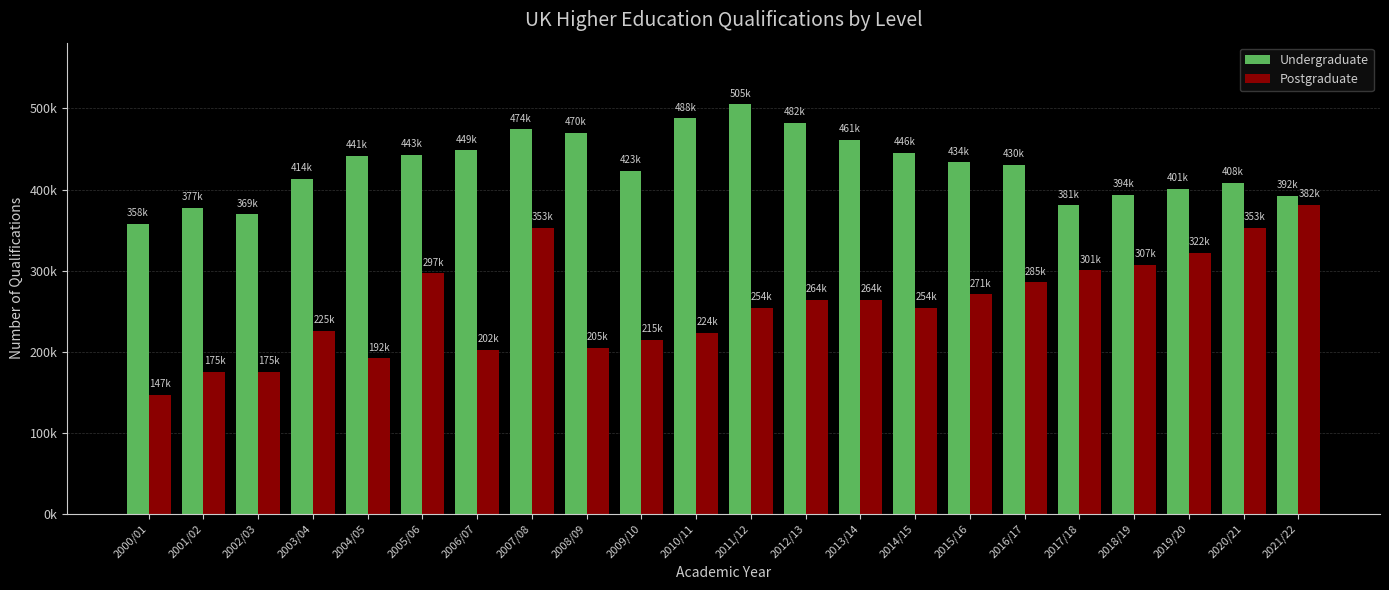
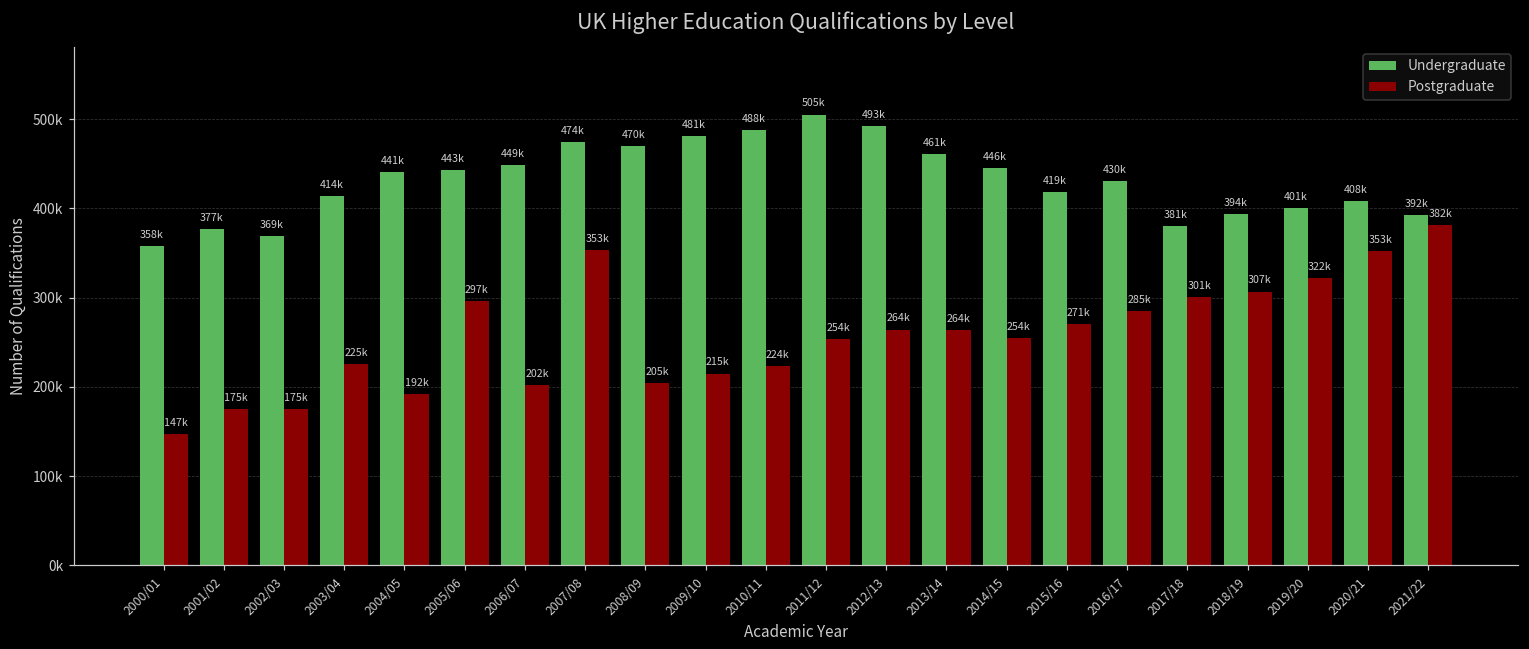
  {
    "Undergraduate": {
      "2000/01": "358k",
      "2001/02": "377k",
      "2002/03": "369k",
      "2003/04": "414k",
      "2004/05": "441k",
      "2005/06": "443k",
      "2006/07": "449k",
      "2007/08": "474k",
      "2008/09": "470k",
-     "2009/10": "423k",
+     "2009/10": "481k",
      "2010/11": "488k",
      "2011/12": "505k",
-     "2012/13": "482k",
+     "2012/13": "493k",
      "2013/14": "461k",
      "2014/15": "446k",
-     "2015/16": "434k",
+     "2015/16": "419k",
      "2016/17": "430k",
      "2017/18": "381k",
      "2018/19": "394k",
      "2019/20": "401k",
      "2020/21": "408k",
      "2021/22": "392k"
    },
    "Postgraduate": {
      "2000/01": "147k",
      "2001/02": "175k",
      "2002/03": "175k",
      "2003/04": "225k",
      "2004/05": "192k",
      "2005/06": "297k",
      "2006/07": "202k",
      "2007/08": "353k",
      "2008/09": "205k",
      "2009/10": "215k",
      "2010/11": "224k",
      "2011/12": "254k",
      "2012/13": "264k",
      "2013/14": "264k",
      "2014/15": "254k",
      "2015/16": "271k",
      "2016/17": "285k",
      "2017/18": "301k",
      "2018/19": "307k",
      "2019/20": "322k",
      "2020/21": "353k",
      "2021/22": "382k"
    }
  }
